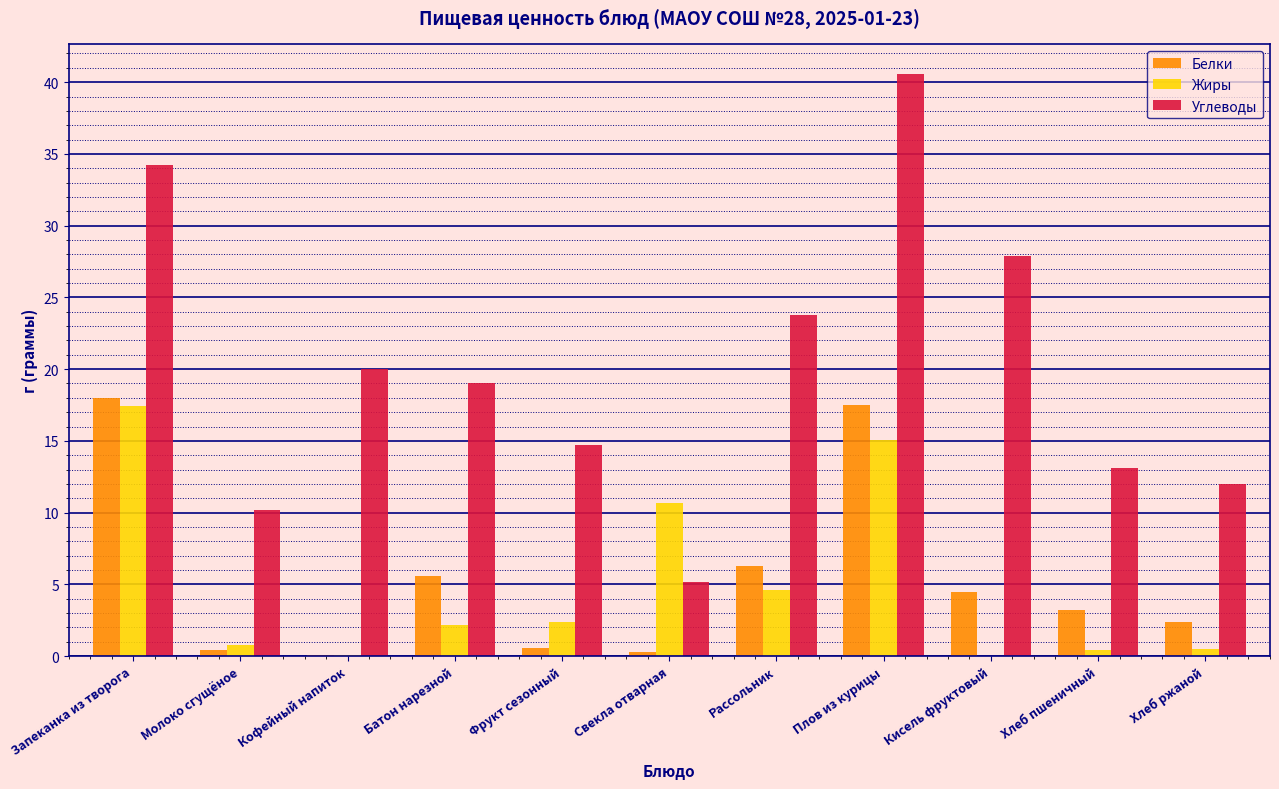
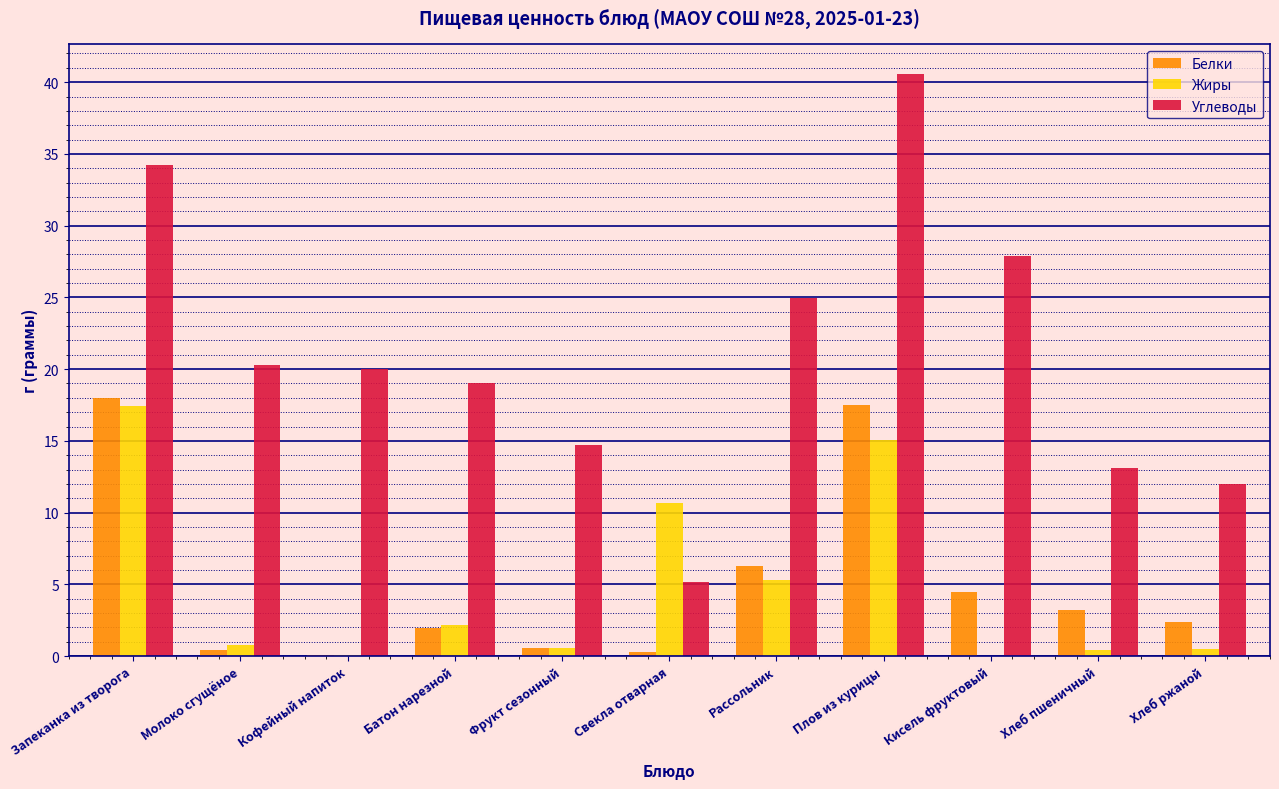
  {
    "Белки": {
      "Запеканка из творога": 18.0,
      "Молоко сгущёное": 0.4,
-     "Батон нарезной": 5.6,
+     "Батон нарезной": 2.0,
      "Фрукт сезонный": 0.6,
      "Свекла отварная": 0.3,
      "Рассольник": 6.3,
      "Плов из курицы": 17.5,
      "Кисель фруктовый": 4.5,
      "Хлеб пшеничный": 3.2,
      "Хлеб ржаной": 2.4
    },
    "Жиры": {
      "Запеканка из творога": 17.4,
      "Молоко сгущёное": 0.8,
      "Батон нарезной": 2.2,
-     "Фрукт сезонный": 2.4,
+     "Фрукт сезонный": 0.6,
      "Свекла отварная": 10.7,
-     "Рассольник": 4.6,
+     "Рассольник": 5.3,
      "Плов из курицы": 15.1,
      "Кисель фруктовый": 0.0,
      "Хлеб пшеничный": 0.4,
      "Хлеб ржаной": 0.5
    },
    "Углеводы": {
      "Запеканка из творога": 34.2,
-     "Молоко сгущёное": 10.2,
+     "Молоко сгущёное": 20.3,
      "Кофейный напиток": 20.0,
      "Батон нарезной": 19.0,
      "Фрукт сезонный": 14.7,
      "Свекла отварная": 5.2,
-     "Рассольник": 23.8,
+     "Рассольник": 25.0,
      "Плов из курицы": 40.6,
      "Кисель фруктовый": 27.9,
      "Хлеб пшеничный": 13.1,
      "Хлеб ржаной": 12.0
    }
  }
